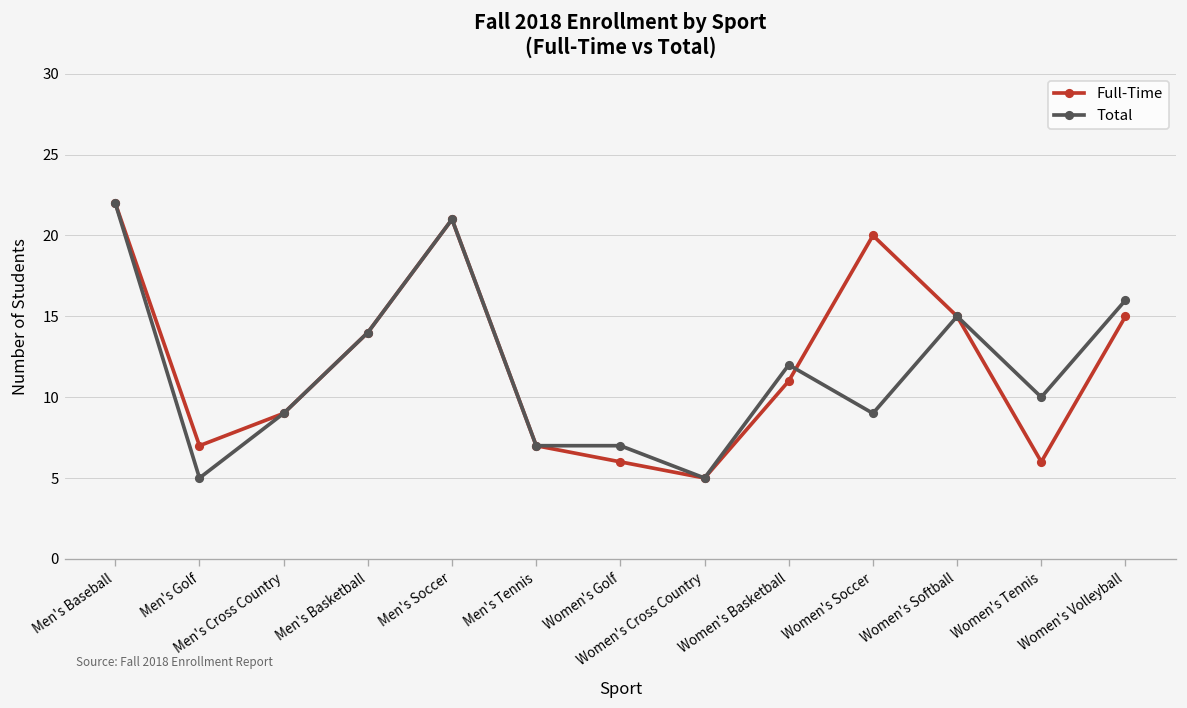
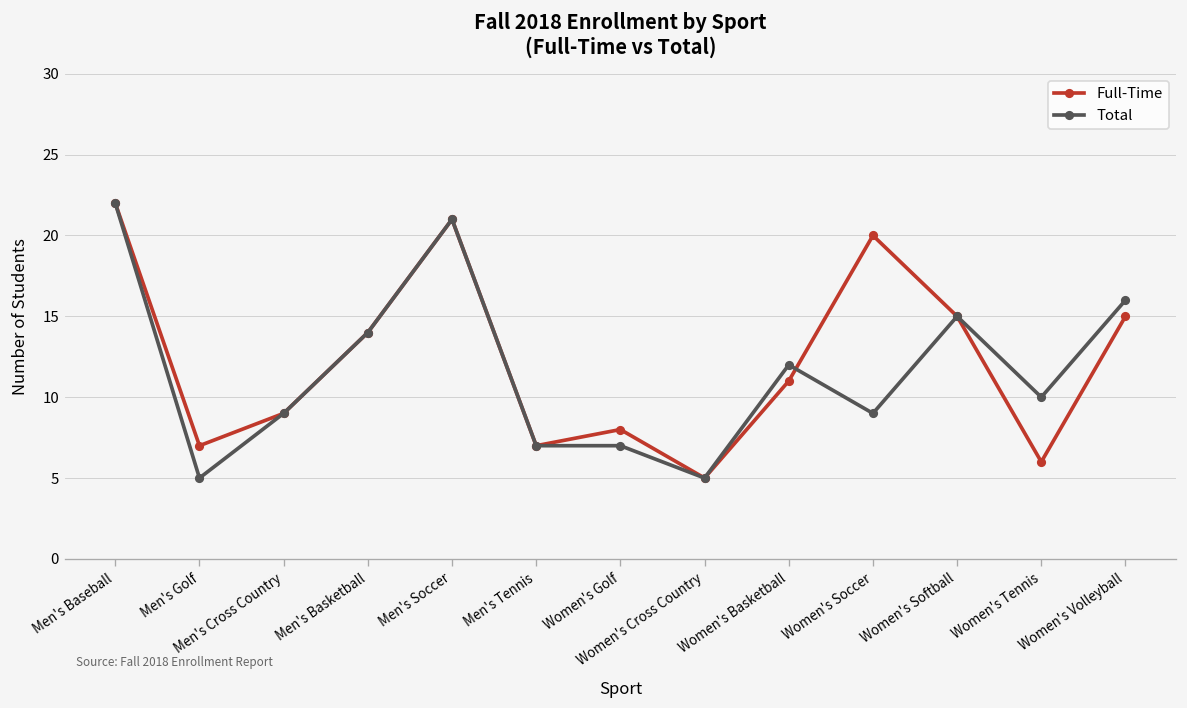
  {
    "Full-Time": {
      "Men's Golf": 7,
-     "Women's Golf": 6,
+     "Women's Golf": 8,
      "Women's Basketball": 11,
      "Women's Soccer": 20,
      "Women's Tennis": 6,
      "Women's Volleyball": 15
    },
    "Total": {
      "Men's Golf": 5,
      "Women's Golf": 7,
      "Women's Basketball": 12,
      "Women's Soccer": 9,
      "Women's Tennis": 10,
      "Women's Volleyball": 16
    }
  }
